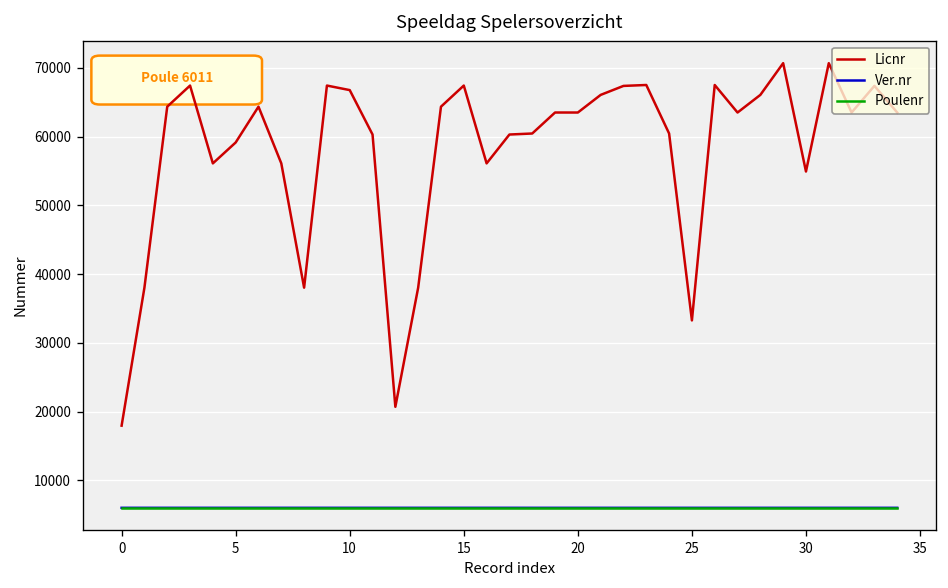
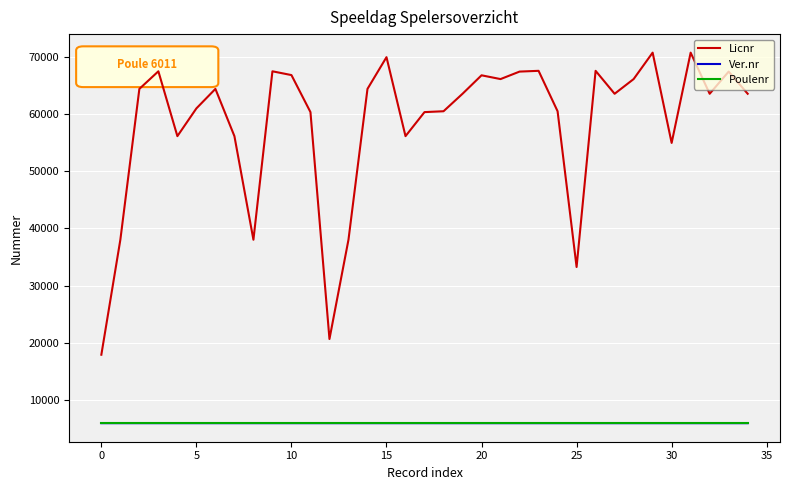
  {
    "Licnr": {
      "0": 18000,
-     "5": 59000,
+     "5": 61000,
      "10": 67000,
-     "15": 67000,
-     "20": 64000,
+     "15": 70000,
+     "20": 67000,
      "25": 33000,
      "30": 55000
    },
    "Poulenr": {
      "0": 6000,
      "5": 6000,
      "10": 6000,
      "15": 6000,
      "20": 6000,
      "25": 6000,
      "30": 6000
    }
  }
